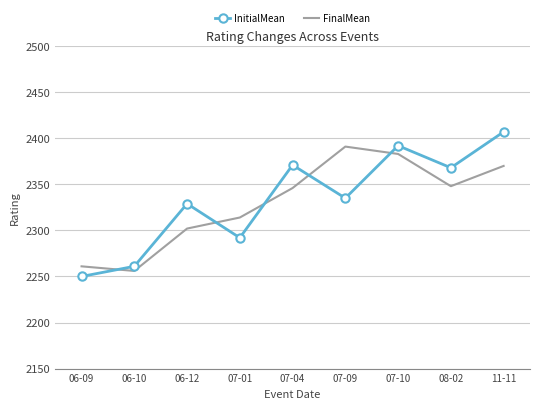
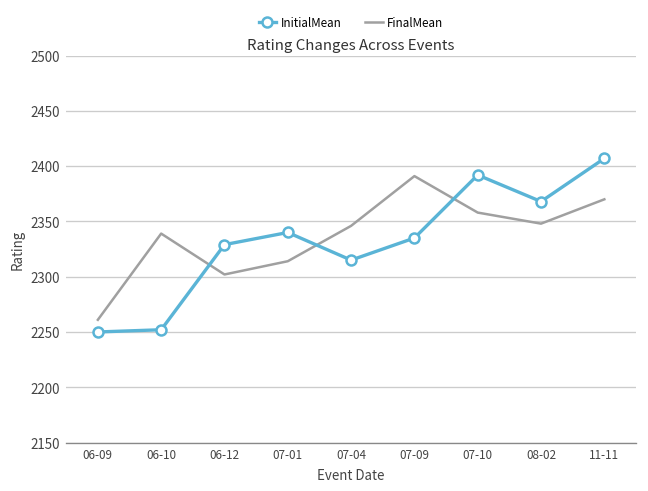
  {
    "InitialMean": {
      "06-09": 2250,
-     "06-10": 2260,
+     "06-10": 2250,
      "06-12": 2330,
-     "07-01": 2290,
-     "07-04": 2370,
+     "07-01": 2340,
+     "07-04": 2320,
      "07-09": 2340,
      "07-10": 2390,
      "08-02": 2370,
      "11-11": 2410
    },
    "FinalMean": {
      "06-09": 2260,
-     "06-10": 2260,
+     "06-10": 2340,
      "06-12": 2300,
      "07-01": 2310,
      "07-04": 2350,
      "07-09": 2390,
-     "07-10": 2380,
+     "07-10": 2360,
      "08-02": 2350,
      "11-11": 2370
    }
  }
